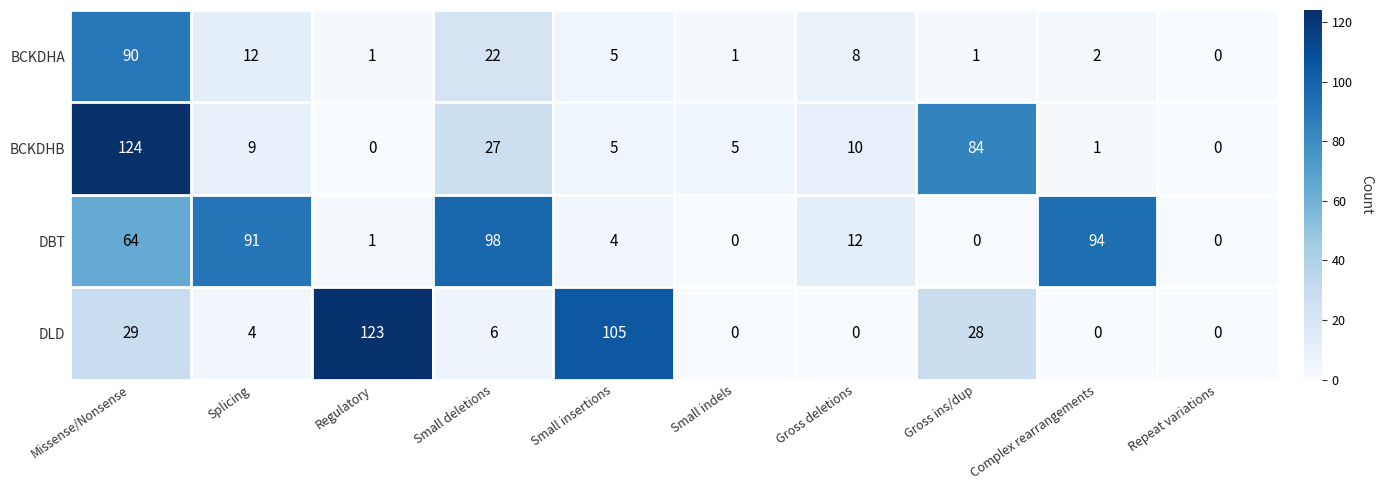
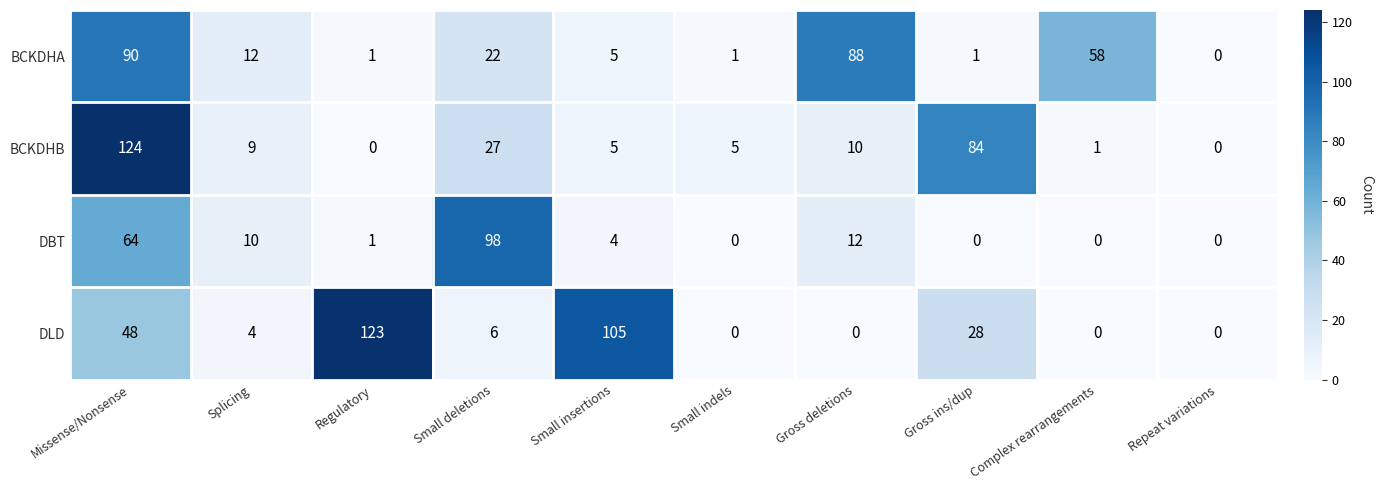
  {
    "BCKDHA": {
      "Missense/Nonsense": 90,
      "Splicing": 12,
      "Regulatory": 1,
      "Small deletions": 22,
      "Small insertions": 5,
      "Small indels": 1,
-     "Gross deletions": 8,
+     "Gross deletions": 88,
      "Gross ins/dup": 1,
-     "Complex rearrangements": 2,
+     "Complex rearrangements": 58,
      "Repeat variations": 0
    },
    "BCKDHB": {
      "Missense/Nonsense": 124,
      "Splicing": 9,
      "Regulatory": 0,
      "Small deletions": 27,
      "Small insertions": 5,
      "Small indels": 5,
      "Gross deletions": 10,
      "Gross ins/dup": 84,
      "Complex rearrangements": 1,
      "Repeat variations": 0
    },
    "DBT": {
      "Missense/Nonsense": 64,
-     "Splicing": 91,
+     "Splicing": 10,
      "Regulatory": 1,
      "Small deletions": 98,
      "Small insertions": 4,
      "Small indels": 0,
      "Gross deletions": 12,
      "Gross ins/dup": 0,
-     "Complex rearrangements": 94,
+     "Complex rearrangements": 0,
      "Repeat variations": 0
    },
    "DLD": {
-     "Missense/Nonsense": 29,
+     "Missense/Nonsense": 48,
      "Splicing": 4,
      "Regulatory": 123,
      "Small deletions": 6,
      "Small insertions": 105,
      "Small indels": 0,
      "Gross deletions": 0,
      "Gross ins/dup": 28,
      "Complex rearrangements": 0,
      "Repeat variations": 0
    }
  }
